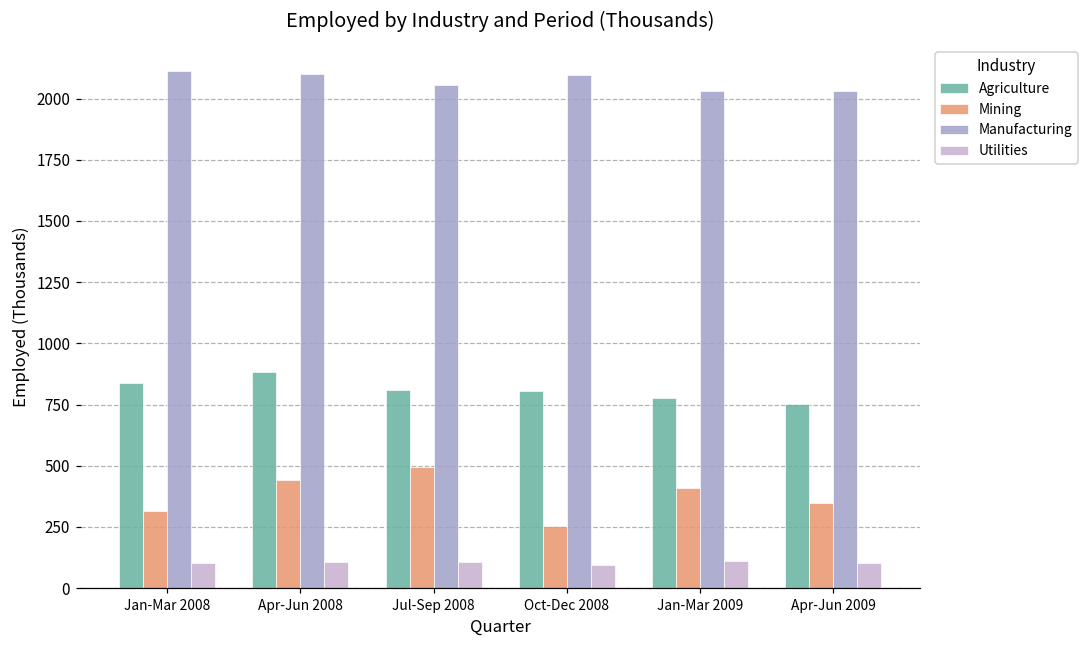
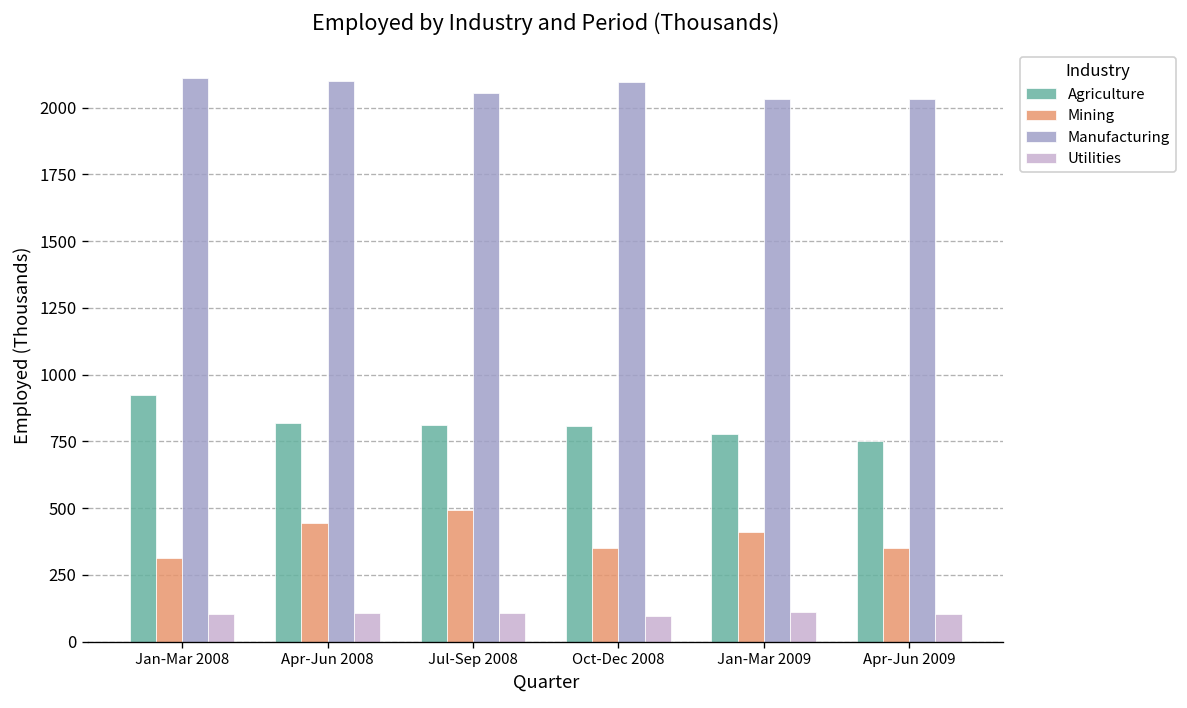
  {
    "Agriculture": {
-     "Jan-Mar 2008": 840,
-     "Apr-Jun 2008": 880,
+     "Jan-Mar 2008": 930,
+     "Apr-Jun 2008": 820,
      "Jul-Sep 2008": 810,
      "Oct-Dec 2008": 810,
      "Jan-Mar 2009": 780,
      "Apr-Jun 2009": 750
    },
    "Mining": {
      "Jan-Mar 2008": 310,
      "Apr-Jun 2008": 440,
      "Jul-Sep 2008": 490,
-     "Oct-Dec 2008": 250,
+     "Oct-Dec 2008": 350,
      "Jan-Mar 2009": 410,
      "Apr-Jun 2009": 350
    }
  }
